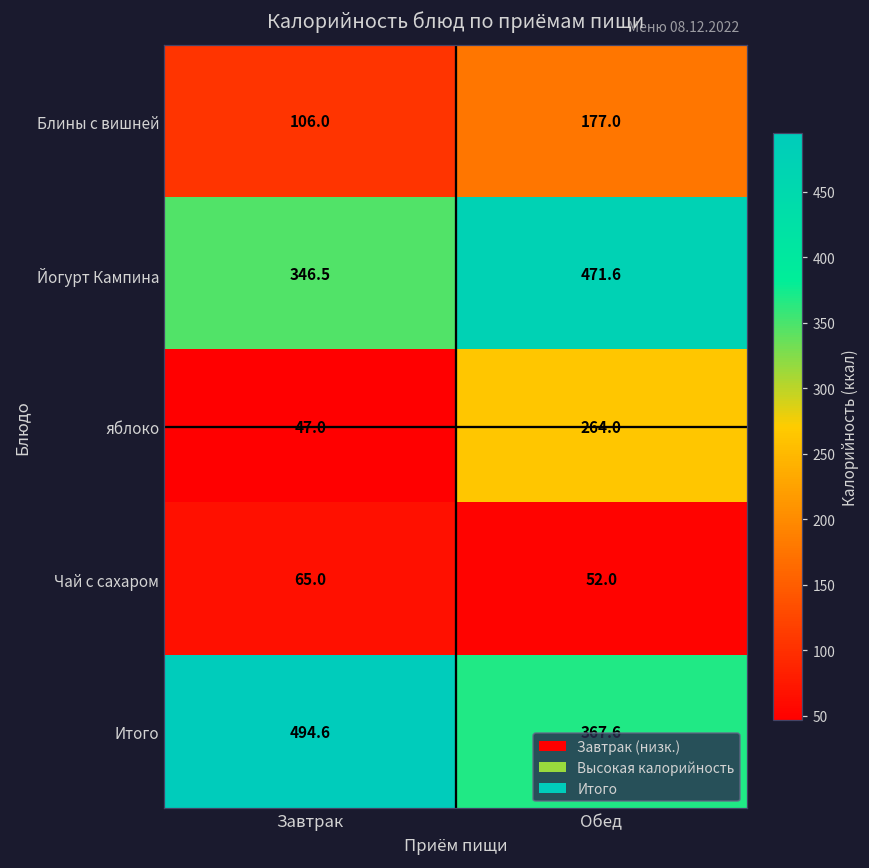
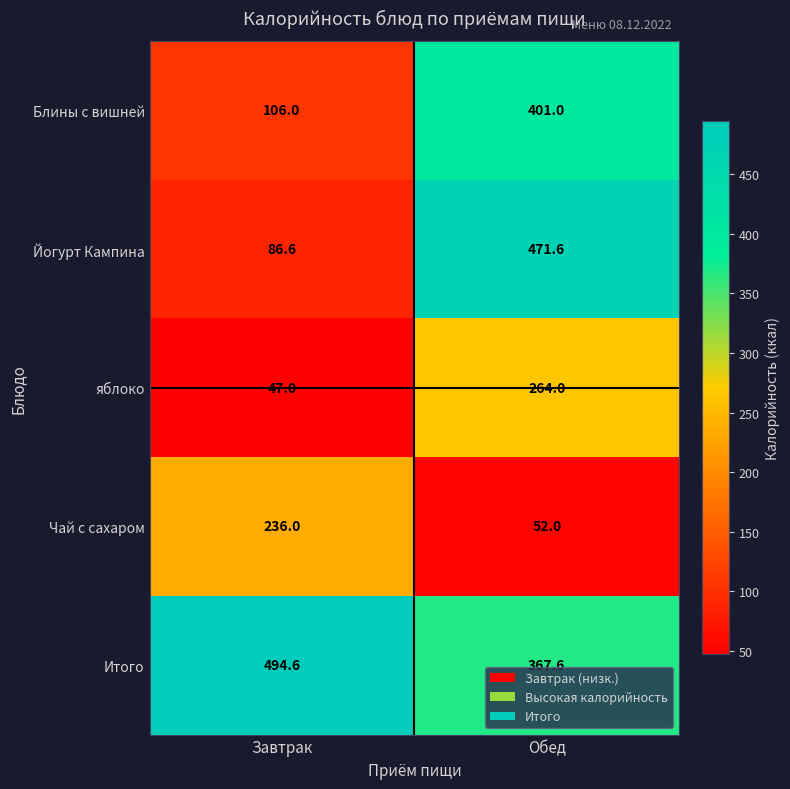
  {
    "Блины с вишней": {
      "Завтрак": 106.0,
-     "Обед": 177.0
+     "Обед": 401.0
    },
    "Йогурт Кампина": {
-     "Завтрак": 346.5,
+     "Завтрак": 86.6,
      "Обед": 471.6
    },
    "яблоко": {
      "Завтрак": 47.0,
      "Обед": 264.0
    },
    "Чай с сахаром": {
-     "Завтрак": 65.0,
+     "Завтрак": 236.0,
      "Обед": 52.0
    },
    "Итого": {
      "Завтрак": 494.6
    }
  }
